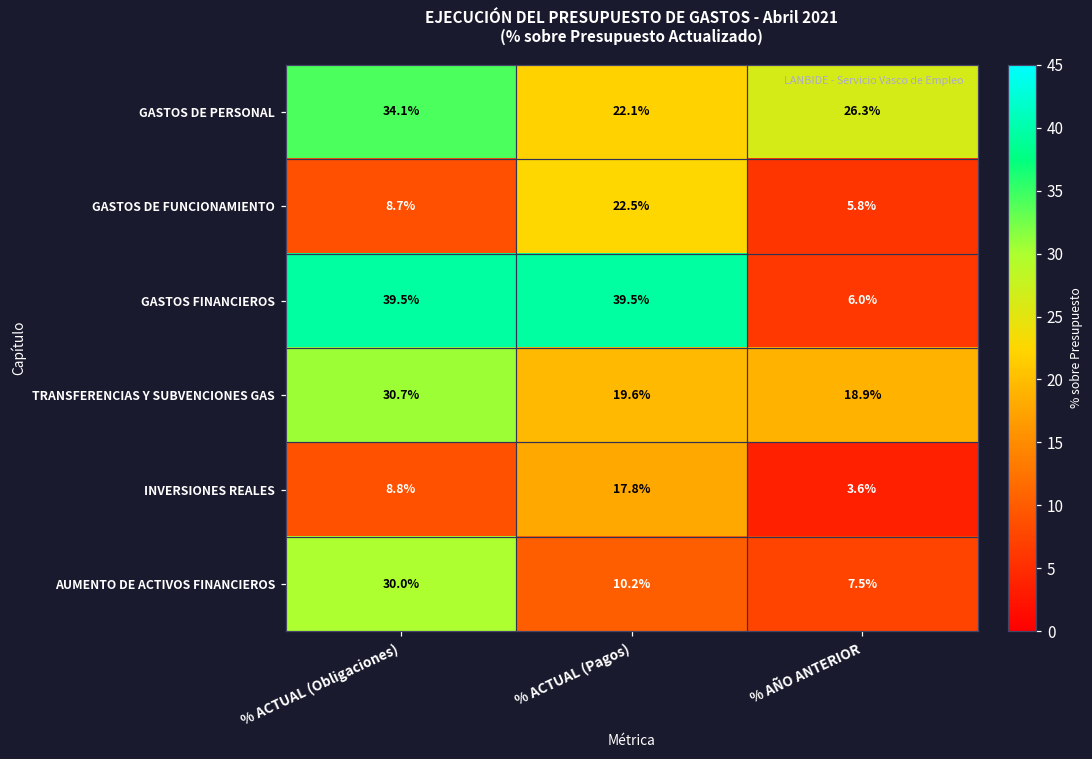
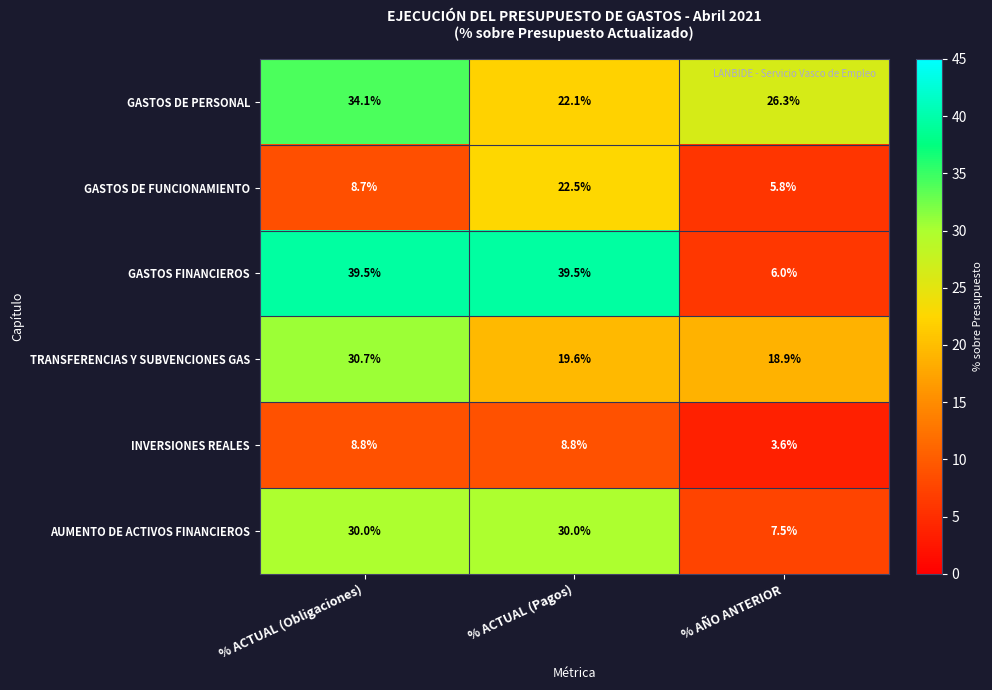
  {
    "GASTOS DE PERSONAL": {
      "% ACTUAL (Obligaciones)": "34.1%",
      "% ACTUAL (Pagos)": "22.1%"
    },
    "GASTOS DE FUNCIONAMIENTO": {
      "% ACTUAL (Obligaciones)": "8.7%",
      "% ACTUAL (Pagos)": "22.5%",
      "% AÑO ANTERIOR": "5.8%"
    },
    "GASTOS FINANCIEROS": {
      "% ACTUAL (Obligaciones)": "39.5%",
      "% ACTUAL (Pagos)": "39.5%",
      "% AÑO ANTERIOR": "6.0%"
    },
    "TRANSFERENCIAS Y SUBVENCIONES GAS": {
      "% ACTUAL (Obligaciones)": "30.7%",
      "% ACTUAL (Pagos)": "19.6%",
      "% AÑO ANTERIOR": "18.9%"
    },
    "INVERSIONES REALES": {
      "% ACTUAL (Obligaciones)": "8.8%",
-     "% ACTUAL (Pagos)": "17.8%",
+     "% ACTUAL (Pagos)": "8.8%",
      "% AÑO ANTERIOR": "3.6%"
    },
    "AUMENTO DE ACTIVOS FINANCIEROS": {
      "% ACTUAL (Obligaciones)": "30.0%",
-     "% ACTUAL (Pagos)": "10.2%",
+     "% ACTUAL (Pagos)": "30.0%",
      "% AÑO ANTERIOR": "7.5%"
    }
  }
